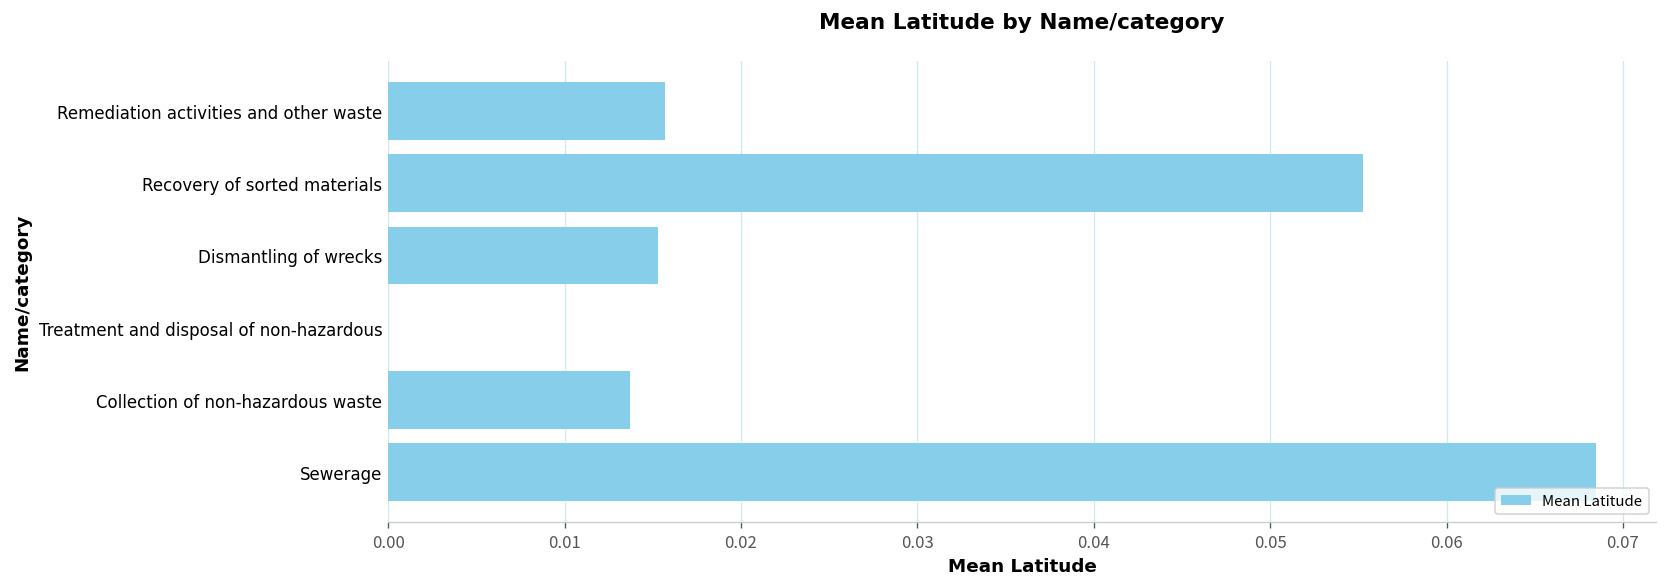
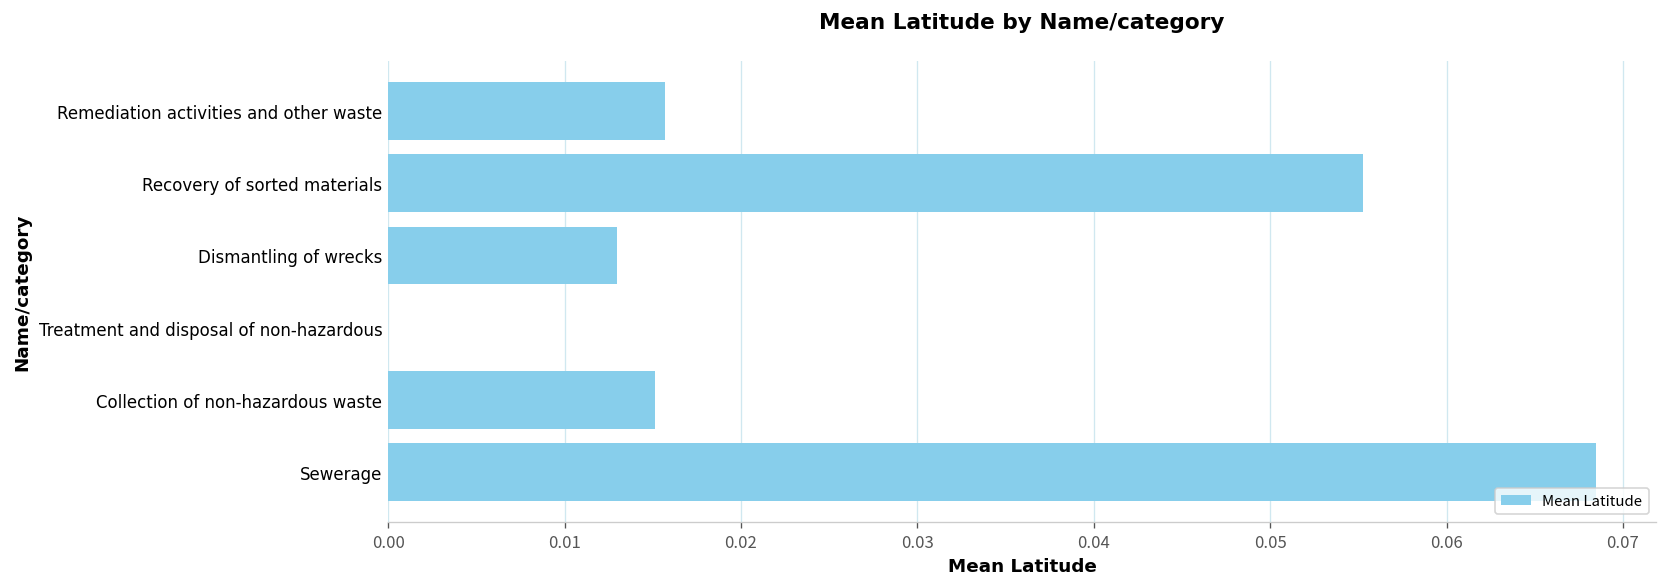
  {
    "Remediation activities and other waste": 0.0157,
    "Recovery of sorted materials": 0.0553,
-   "Dismantling of wrecks": 0.0153,
+   "Dismantling of wrecks": 0.0130,
    "Treatment and disposal of non-hazardous": 0.0000,
-   "Collection of non-hazardous waste": 0.0137,
+   "Collection of non-hazardous waste": 0.0151,
    "Sewerage": 0.0685
  }
